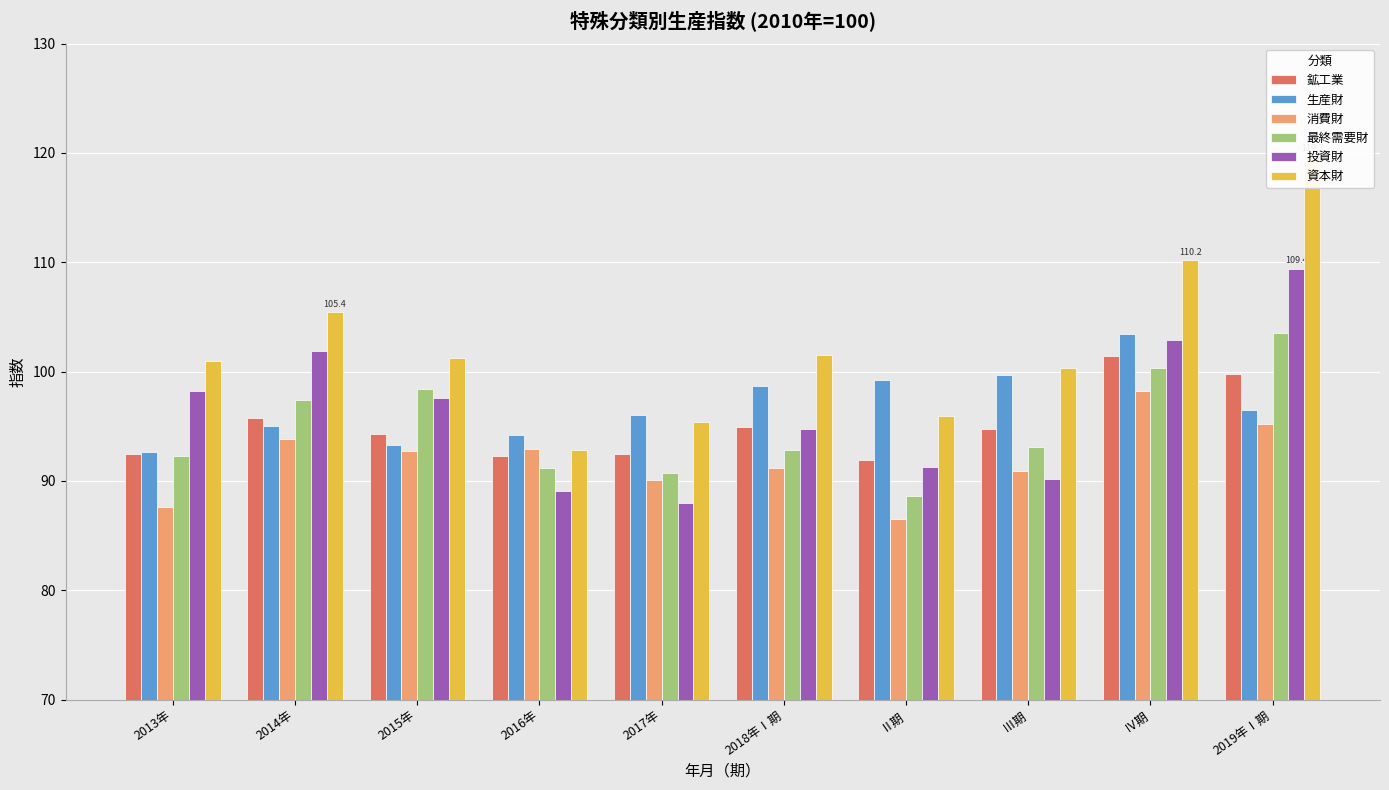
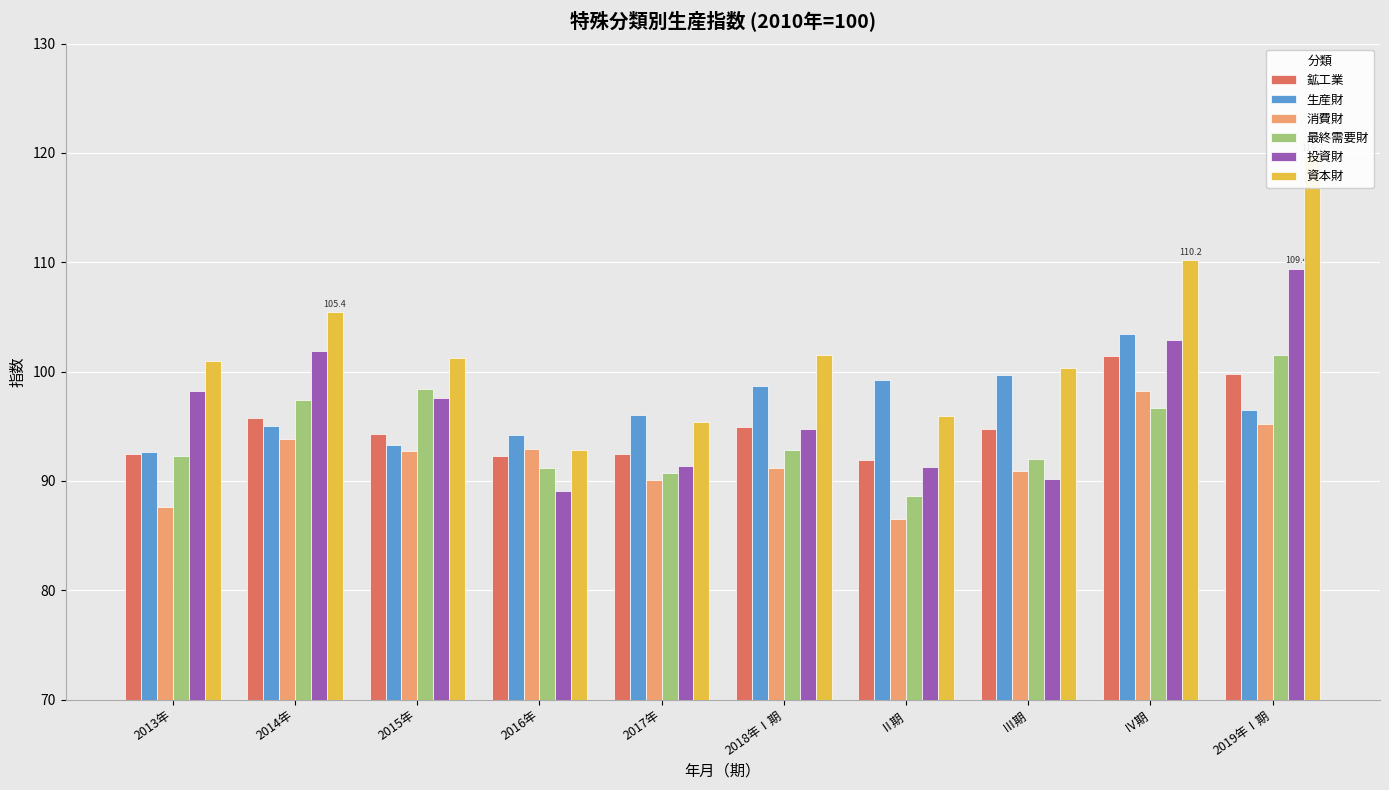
  {
    "生産財": {
      "2013年": 92.7,
      "2014年": 95.0,
      "2015年": 93.3,
      "2016年": 94.2,
      "2017年": 96.0,
      "2018年Ⅰ期": 98.7,
      "Ⅱ期": 99.2,
      "Ⅲ期": 99.7,
      "Ⅳ期": 103.4,
      "2019年Ⅰ期": 96.5
    },
    "最終需要財": {
      "2013年": 92.3,
      "2014年": 97.4,
      "2015年": 98.4,
      "2016年": 91.2,
      "2017年": 90.7,
      "2018年Ⅰ期": 92.8,
      "Ⅱ期": 88.6,
-     "Ⅲ期": 93.1,
-     "Ⅳ期": 100.3,
-     "2019年Ⅰ期": 103.5
+     "Ⅲ期": 92.0,
+     "Ⅳ期": 96.7,
+     "2019年Ⅰ期": 101.5
    },
    "投資財": {
      "2013年": 98.2,
      "2014年": 101.9,
      "2015年": 97.5,
      "2016年": 89.1,
-     "2017年": 88.0,
+     "2017年": 91.4,
      "2018年Ⅰ期": 94.7,
      "Ⅱ期": 91.3,
      "Ⅲ期": 90.2,
      "Ⅳ期": 102.9
    }
  }
